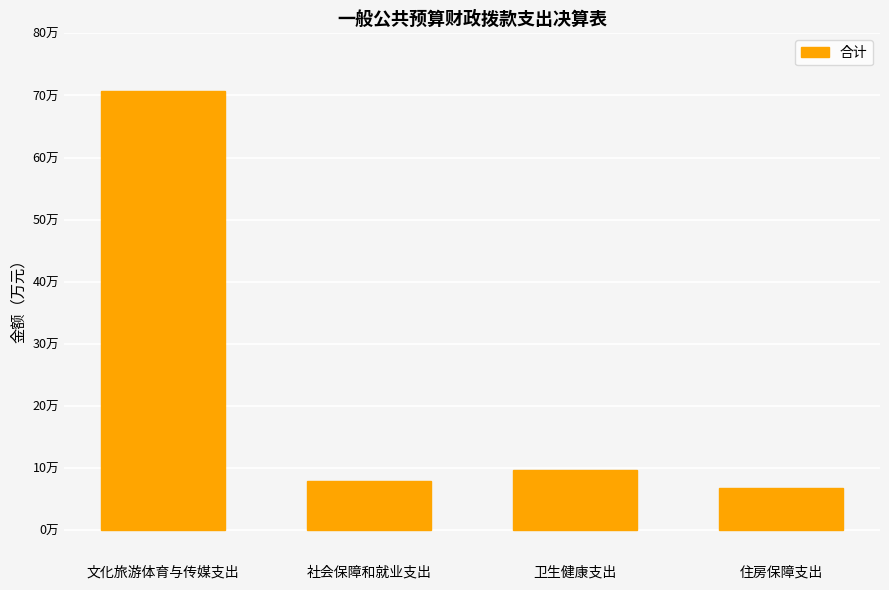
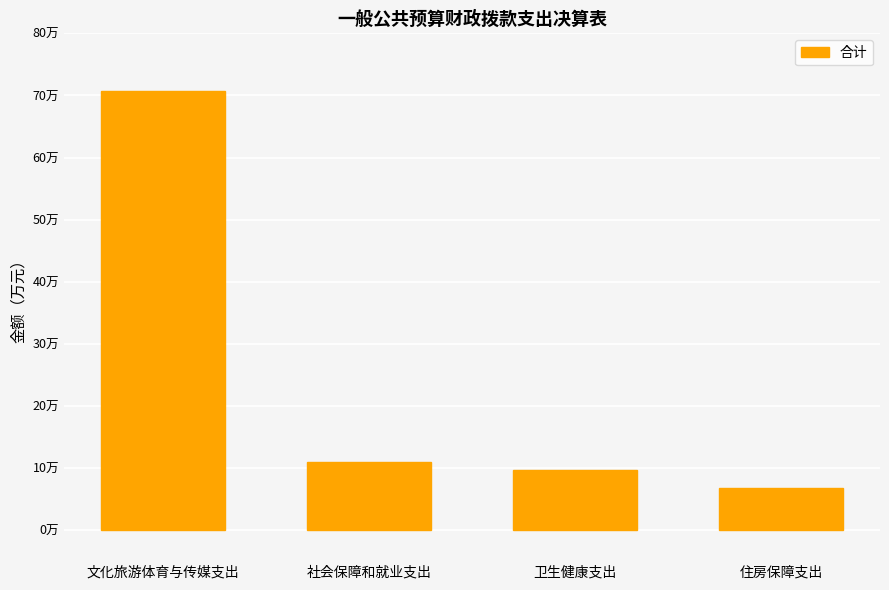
  {
    "文化旅游体育与传媒支出": "71万",
-   "社会保障和就业支出": "8万",
+   "社会保障和就业支出": "11万",
    "卫生健康支出": "10万",
    "住房保障支出": "7万"
  }
